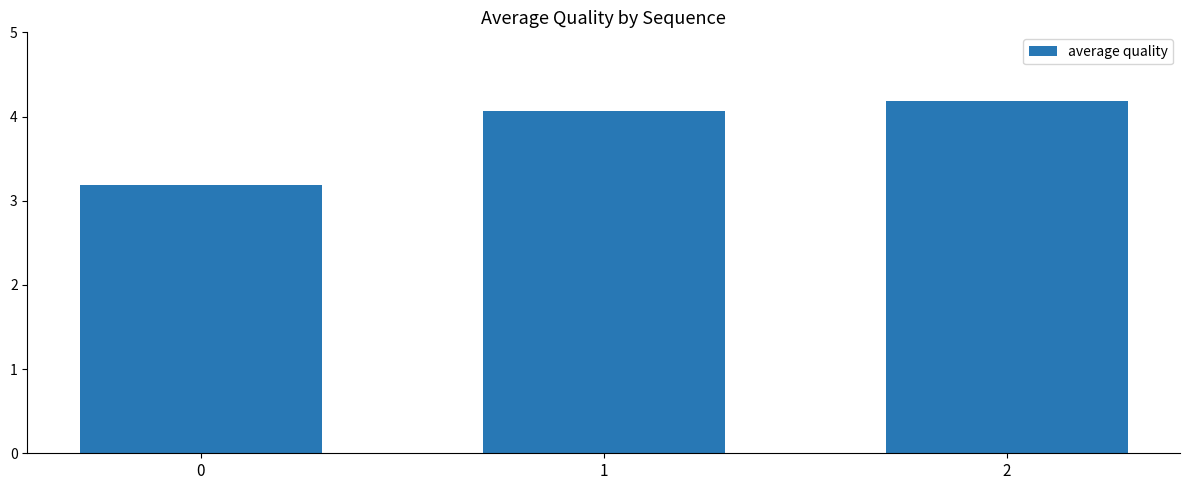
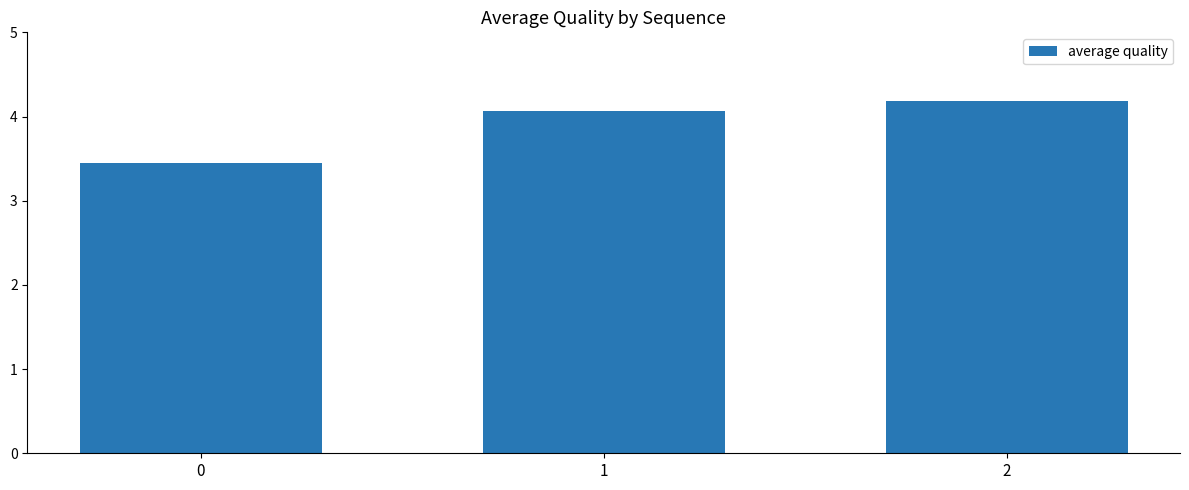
  {
-   "0": 3.2,
+   "0": 3.4,
    "1": 4.1,
    "2": 4.2
  }
